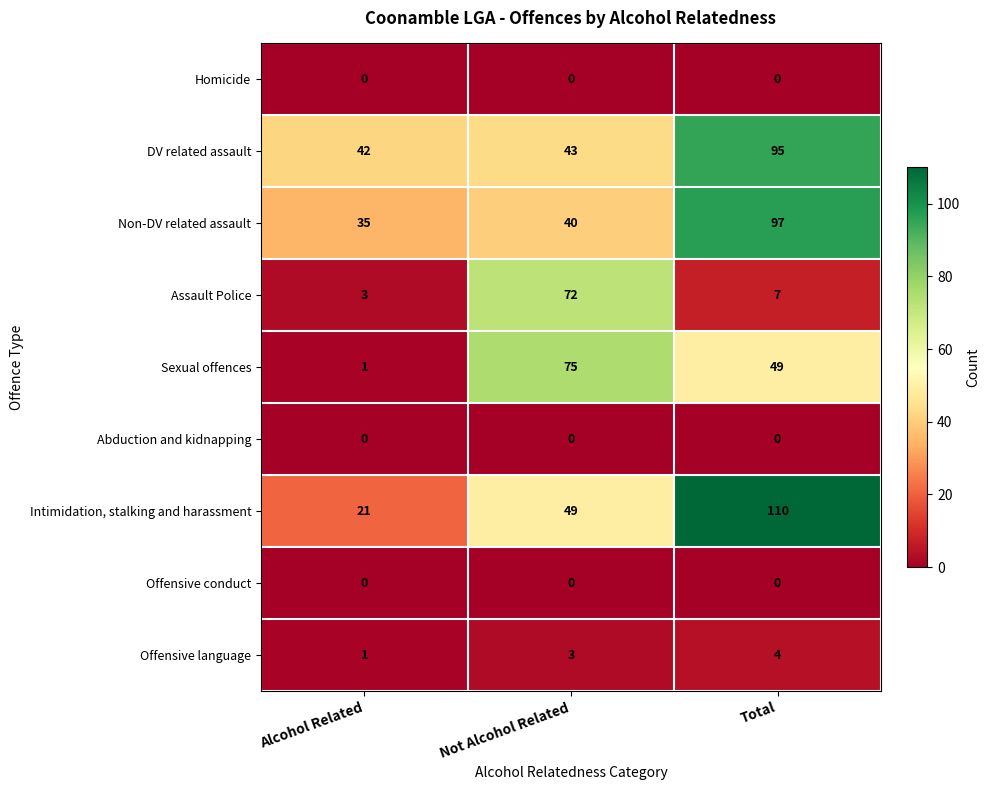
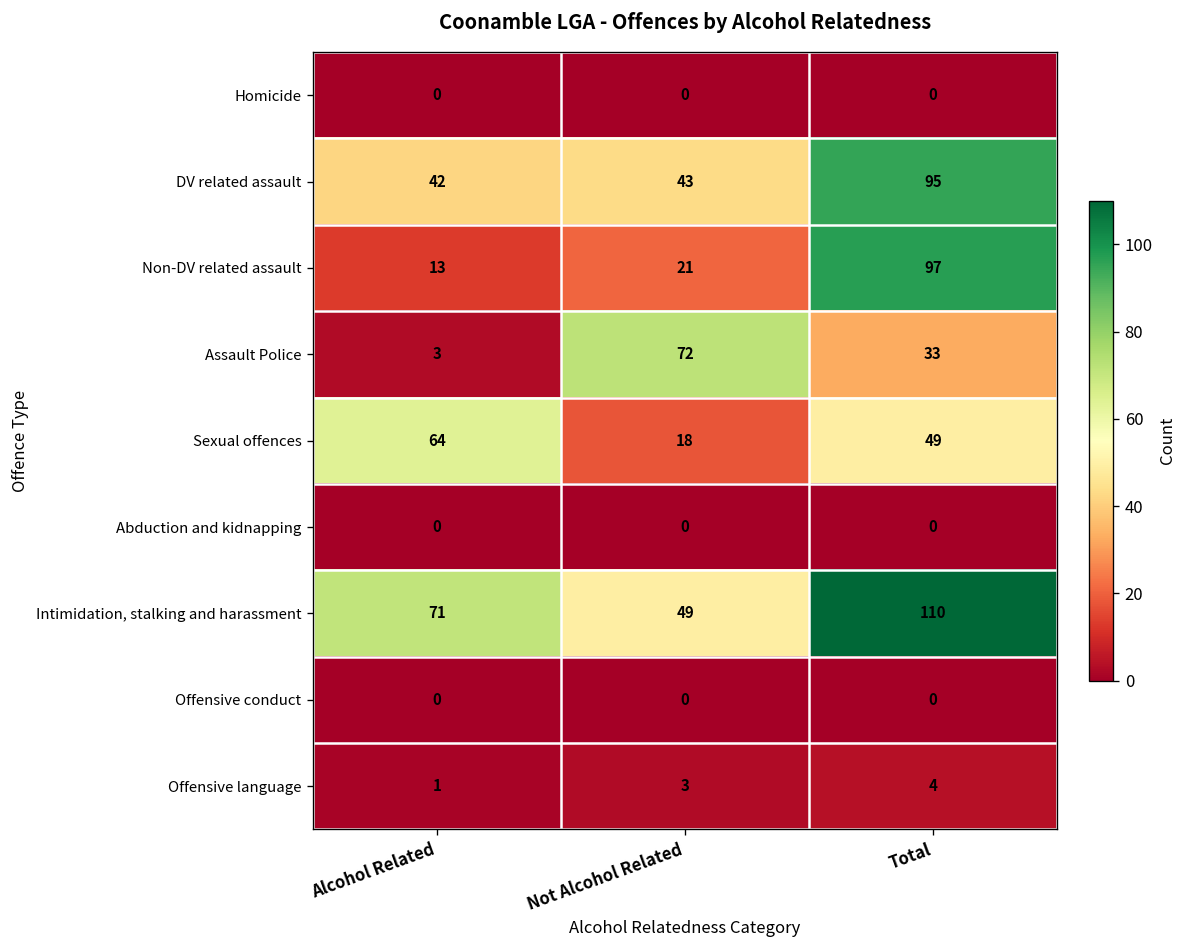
  {
    "Homicide": {
      "Alcohol Related": 0,
      "Not Alcohol Related": 0,
      "Total": 0
    },
    "DV related assault": {
      "Alcohol Related": 42,
      "Not Alcohol Related": 43,
      "Total": 95
    },
    "Non-DV related assault": {
-     "Alcohol Related": 35,
-     "Not Alcohol Related": 40,
+     "Alcohol Related": 13,
+     "Not Alcohol Related": 21,
      "Total": 97
    },
    "Assault Police": {
      "Alcohol Related": 3,
      "Not Alcohol Related": 72,
-     "Total": 7
+     "Total": 33
    },
    "Sexual offences": {
-     "Alcohol Related": 1,
-     "Not Alcohol Related": 75,
+     "Alcohol Related": 64,
+     "Not Alcohol Related": 18,
      "Total": 49
    },
    "Abduction and kidnapping": {
      "Alcohol Related": 0,
      "Not Alcohol Related": 0,
      "Total": 0
    },
    "Intimidation, stalking and harassment": {
-     "Alcohol Related": 21,
+     "Alcohol Related": 71,
      "Not Alcohol Related": 49,
      "Total": 110
    },
    "Offensive conduct": {
      "Alcohol Related": 0,
      "Not Alcohol Related": 0,
      "Total": 0
    },
    "Offensive language": {
      "Alcohol Related": 1,
      "Not Alcohol Related": 3,
      "Total": 4
    }
  }
